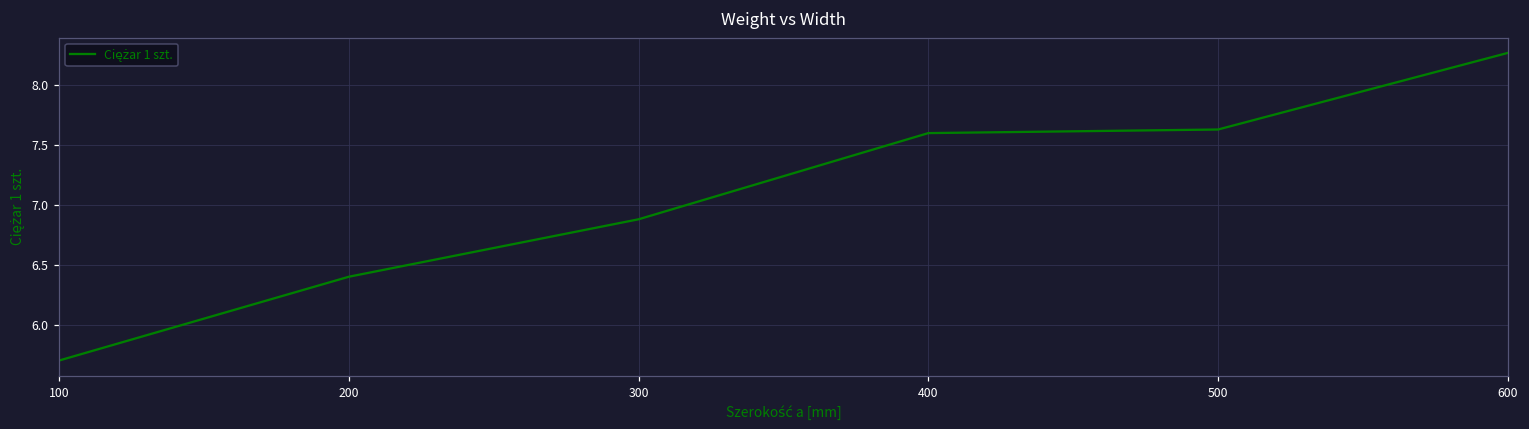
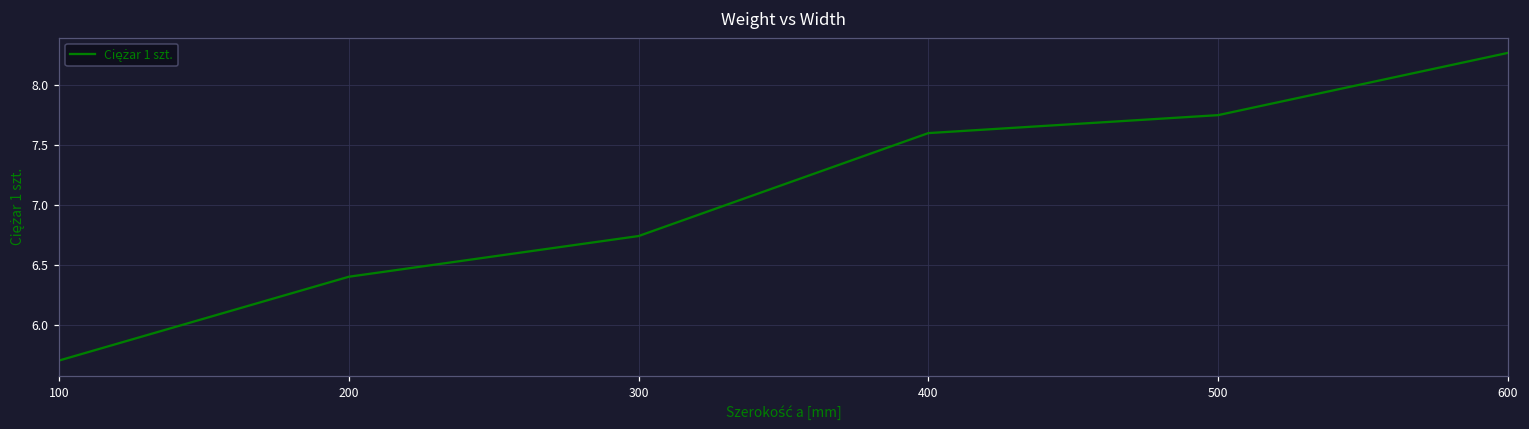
  {
    "100": 5.70,
    "200": 6.40,
-   "300": 6.88,
+   "300": 6.74,
    "400": 7.60,
-   "500": 7.63,
+   "500": 7.75,
    "600": 8.27
  }
